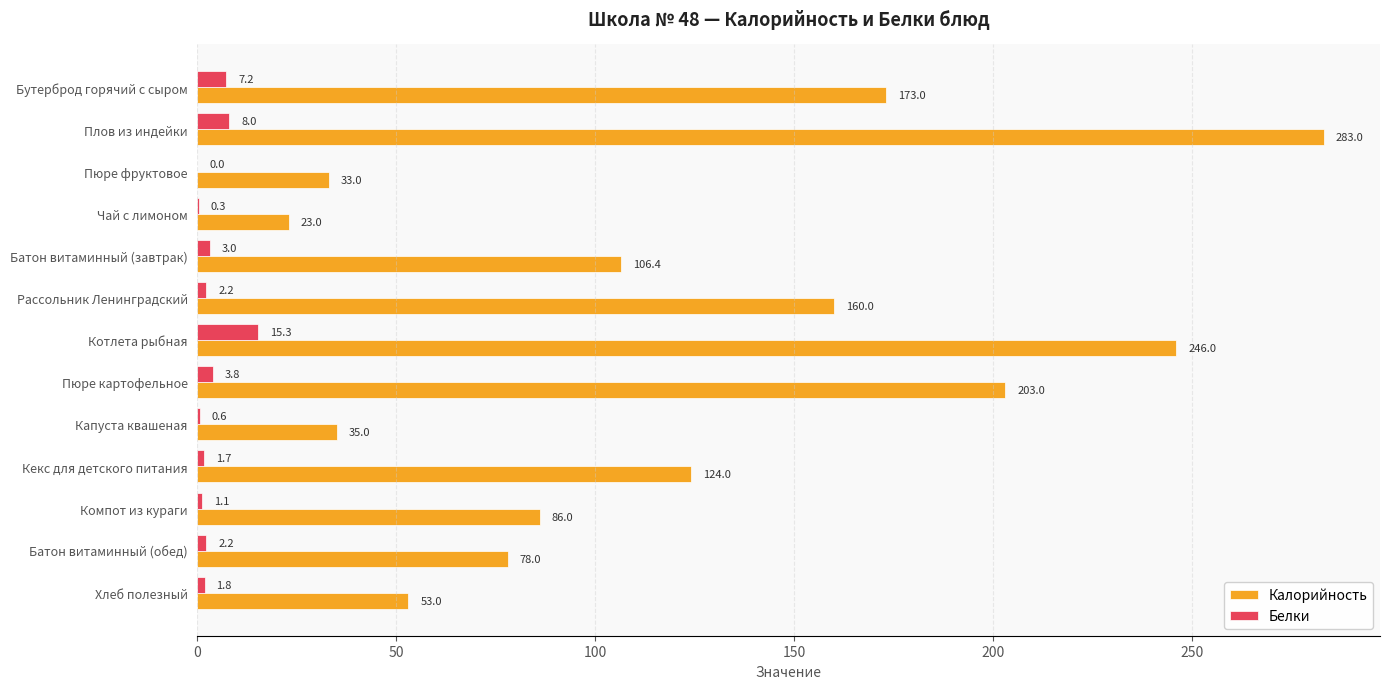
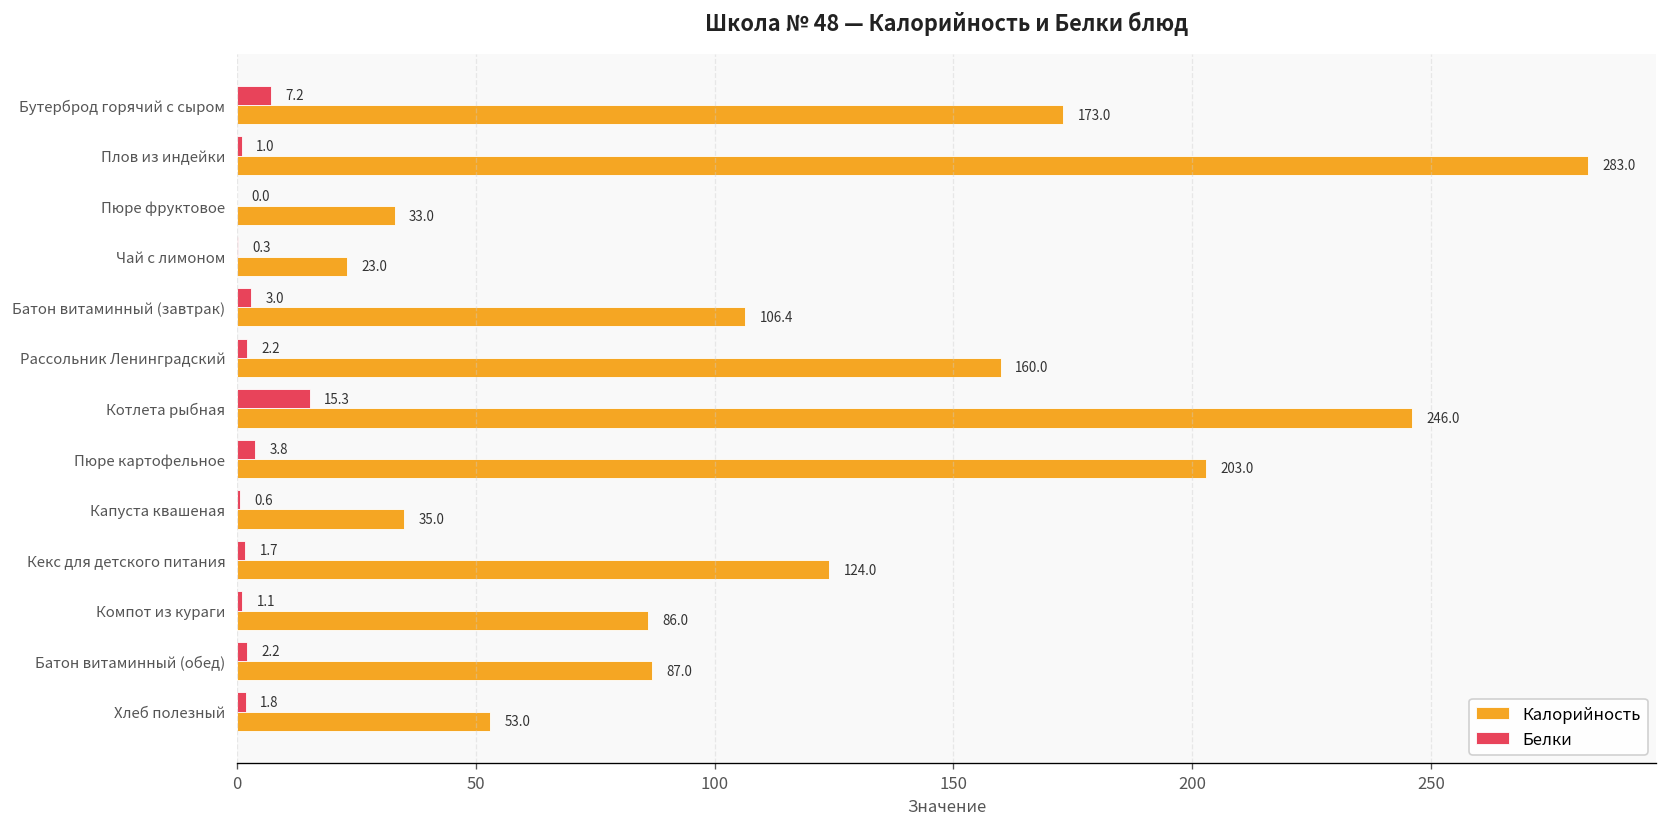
  {
    "Калорийность": {
      "Бутерброд горячий с сыром": 173.0,
      "Плов из индейки": 283.0,
      "Пюре фруктовое": 33.0,
      "Чай с лимоном": 23.0,
      "Батон витаминный (завтрак)": 106.4,
      "Рассольник Ленинградский": 160.0,
      "Котлета рыбная": 246.0,
      "Пюре картофельное": 203.0,
      "Капуста квашеная": 35.0,
      "Кекс для детского питания": 124.0,
      "Компот из кураги": 86.0,
-     "Батон витаминный (обед)": 78.0,
+     "Батон витаминный (обед)": 87.0,
      "Хлеб полезный": 53.0
    },
    "Белки": {
      "Бутерброд горячий с сыром": 7.2,
-     "Плов из индейки": 8.0,
+     "Плов из индейки": 1.0,
      "Пюре фруктовое": 0.0,
      "Чай с лимоном": 0.3,
      "Батон витаминный (завтрак)": 3.0,
      "Рассольник Ленинградский": 2.2,
      "Котлета рыбная": 15.3,
      "Пюре картофельное": 3.8,
      "Капуста квашеная": 0.6,
      "Кекс для детского питания": 1.7,
      "Компот из кураги": 1.1,
      "Батон витаминный (обед)": 2.2,
      "Хлеб полезный": 1.8
    }
  }
